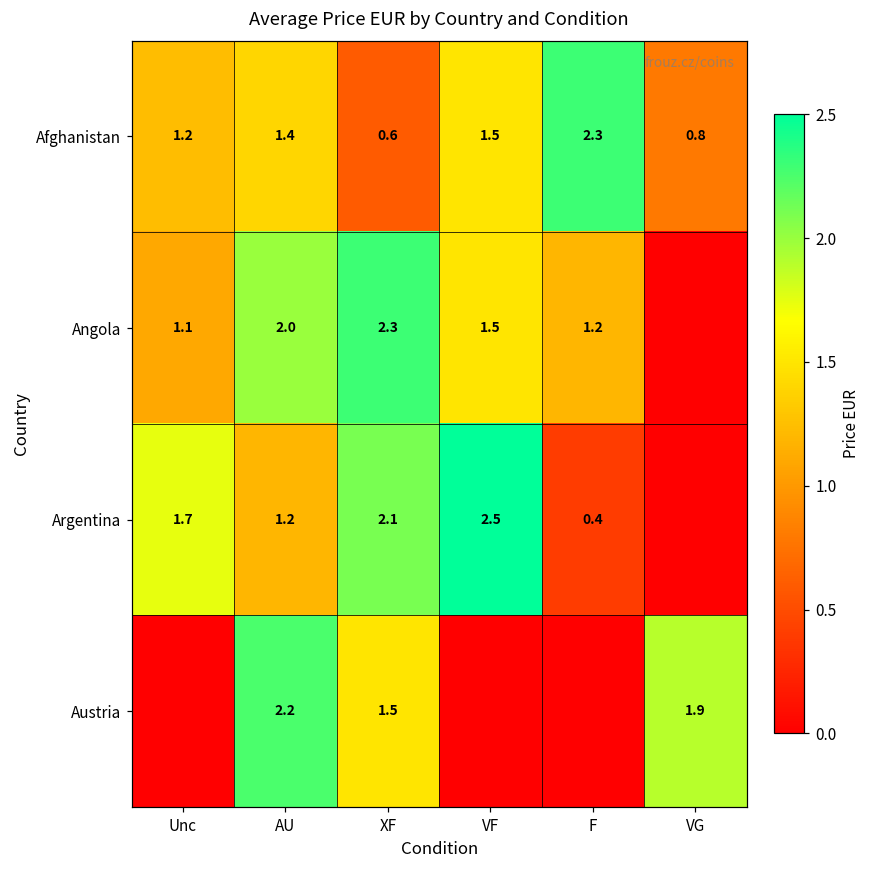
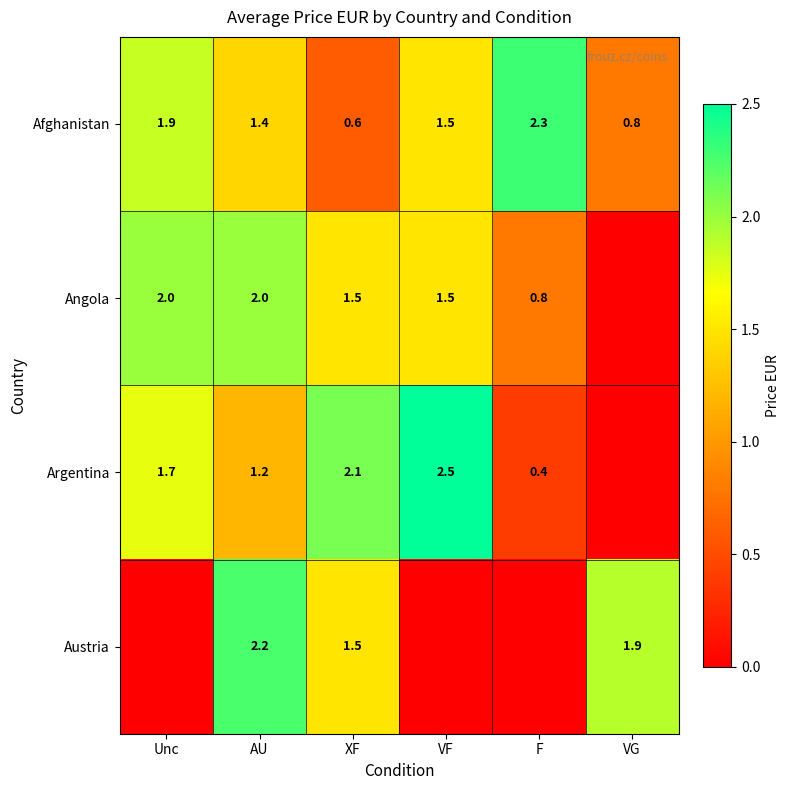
  {
    "Afghanistan": {
-     "Unc": 1.2,
+     "Unc": 1.9,
      "AU": 1.4,
      "XF": 0.6,
      "VF": 1.5,
      "F": 2.3
    },
    "Angola": {
-     "Unc": 1.1,
+     "Unc": 2.0,
      "AU": 2.0,
-     "XF": 2.3,
+     "XF": 1.5,
      "VF": 1.5,
-     "F": 1.2
+     "F": 0.8
    },
    "Argentina": {
      "Unc": 1.7,
      "AU": 1.2,
      "XF": 2.1,
      "VF": 2.5,
      "F": 0.4
    },
    "Austria": {
      "AU": 2.2,
      "XF": 1.5,
      "VG": 1.9
    }
  }
